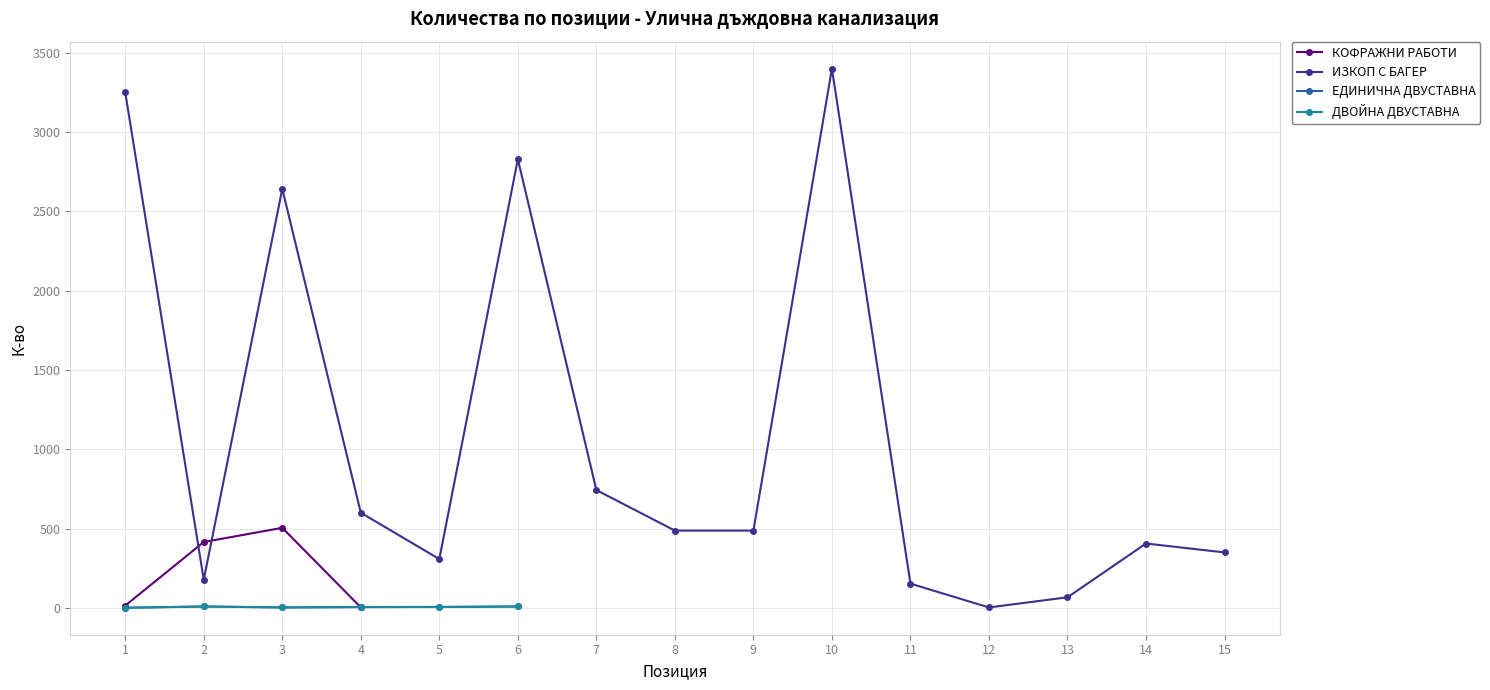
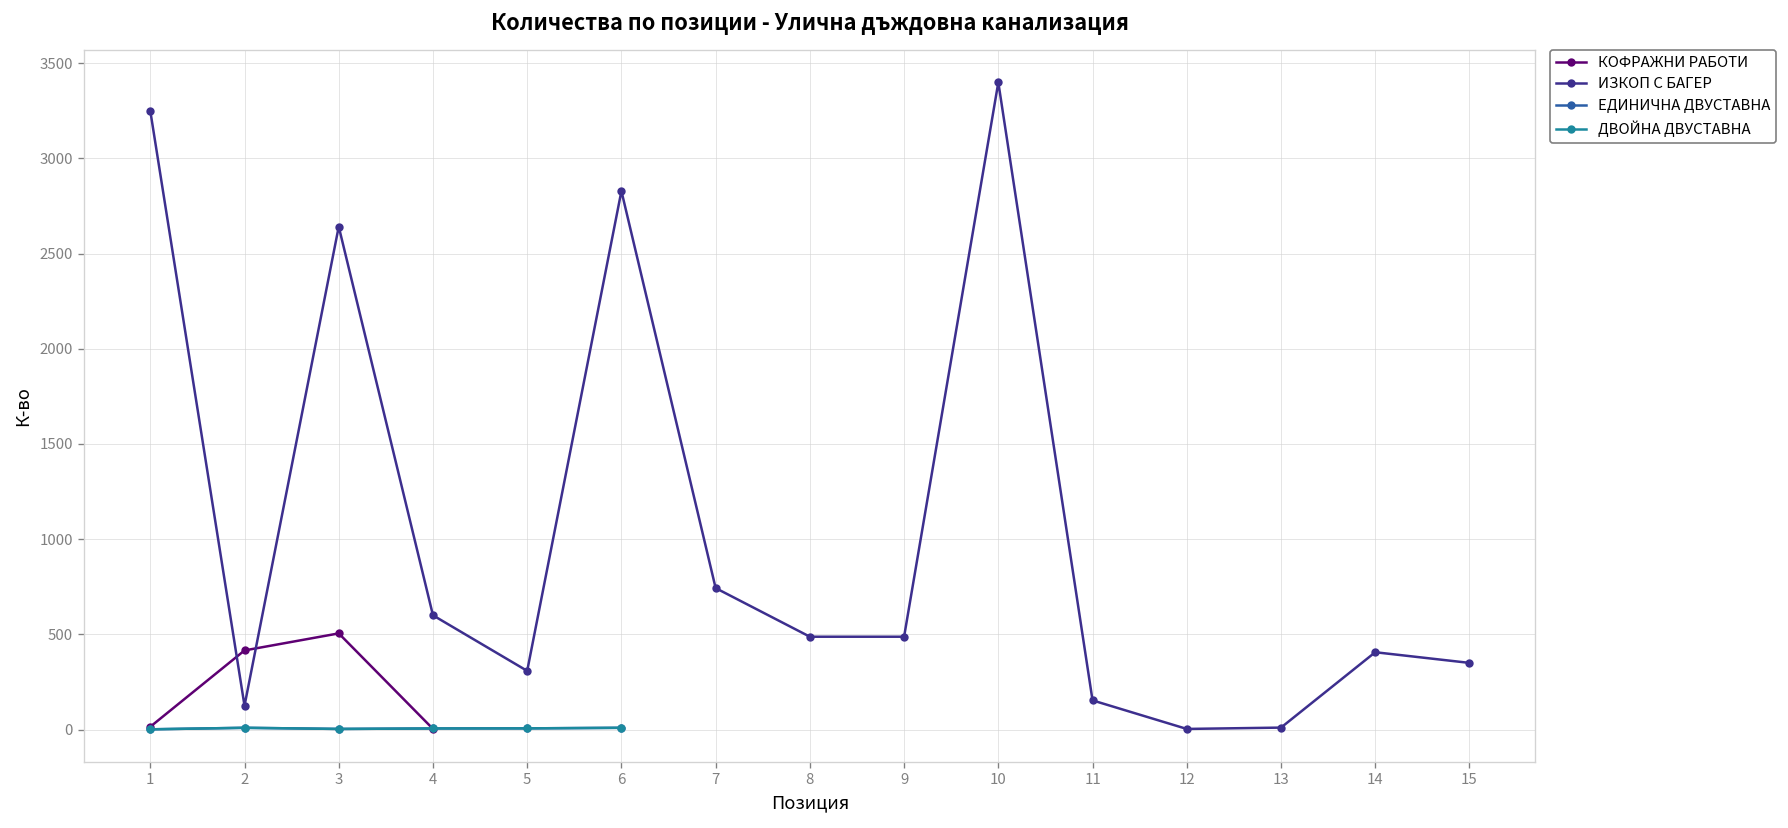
  {
    "КОФРАЖНИ РАБОТИ": {
      "2": 420,
      "3": 510
    },
    "ИЗКОП С БАГЕР": {
      "1": 3250,
-     "2": 180,
+     "2": 130,
      "3": 2640,
      "4": 600,
      "5": 310,
      "6": 2830,
      "7": 740,
      "8": 490,
      "9": 490,
      "10": 3400,
      "11": 150,
      "12": 0,
-     "13": 70,
+     "13": 10,
      "14": 410,
      "15": 350
    },
    "ДВОЙНА ДВУСТАВНА": {
      "2": 10,
      "3": 0,
      "5": 10,
      "6": 10
    }
  }
